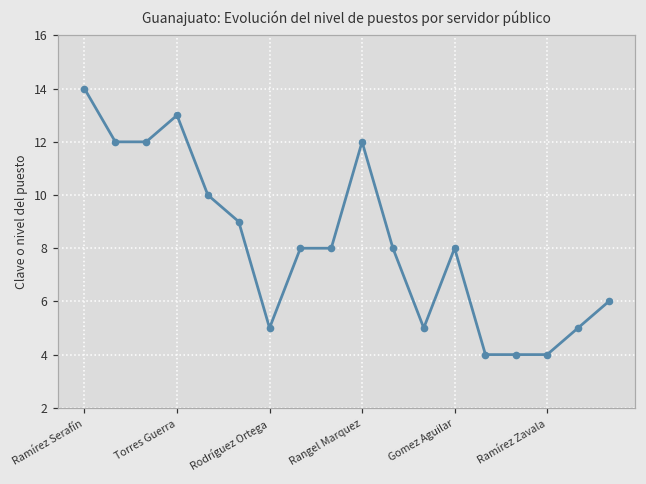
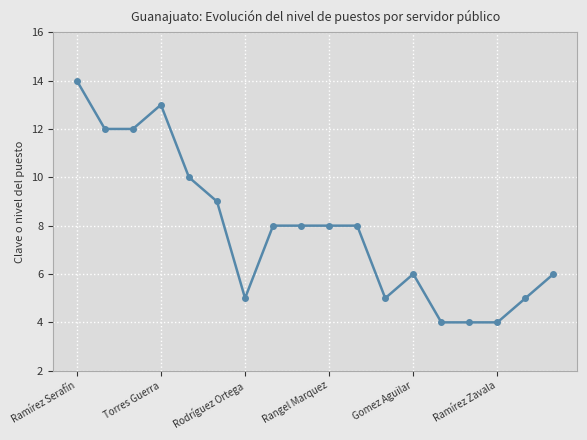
  {
    "Ramírez Serafín": 14,
    "Torres Guerra": 13,
    "Rodríguez Ortega": 5,
-   "Rangel Marquez": 12,
-   "Gomez Aguilar": 8,
+   "Rangel Marquez": 8,
+   "Gomez Aguilar": 6,
    "Ramírez Zavala": 4
  }
